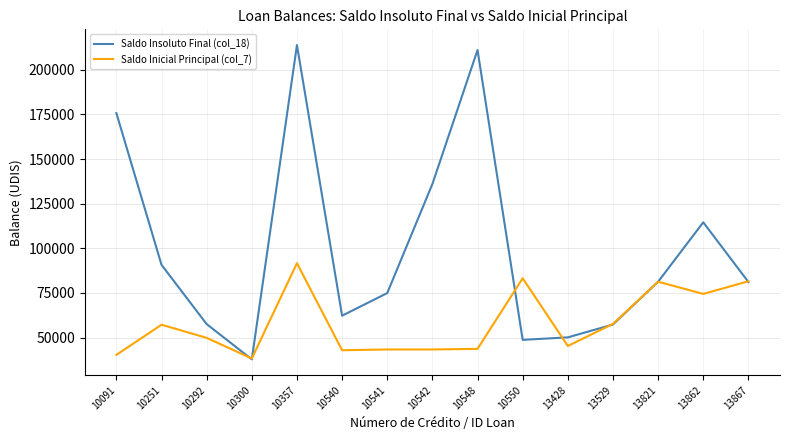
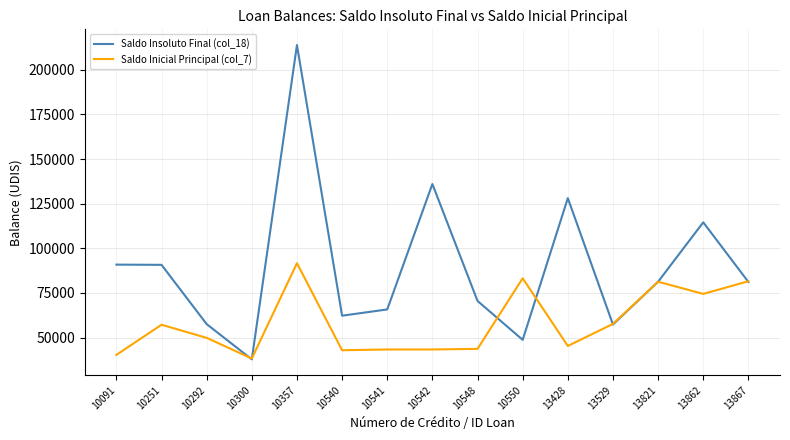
  {
    "Saldo Insoluto Final (col_18)": {
-     "10091": 176000,
+     "10091": 91000,
      "10251": 91000,
      "10292": 58000,
      "10357": 214000,
      "10540": 62000,
-     "10541": 75000,
+     "10541": 66000,
      "10542": 136000,
-     "10548": 211000,
+     "10548": 71000,
      "10550": 49000,
-     "13428": 50000,
+     "13428": 128000,
      "13862": 115000
    },
    "Saldo Inicial Principal (col_7)": {
      "10091": 40000,
      "10251": 57000,
      "10292": 50000,
      "10357": 92000,
      "10540": 43000,
      "10541": 43000,
      "10542": 43000,
      "10548": 44000,
      "10550": 83000,
      "13428": 45000,
      "13862": 74000
    }
  }
